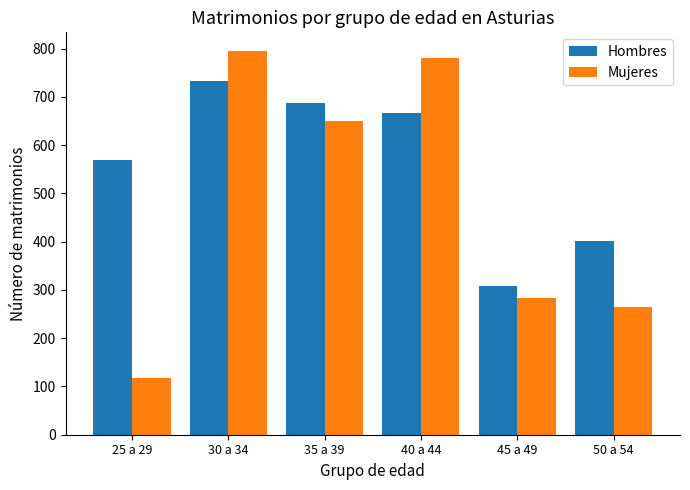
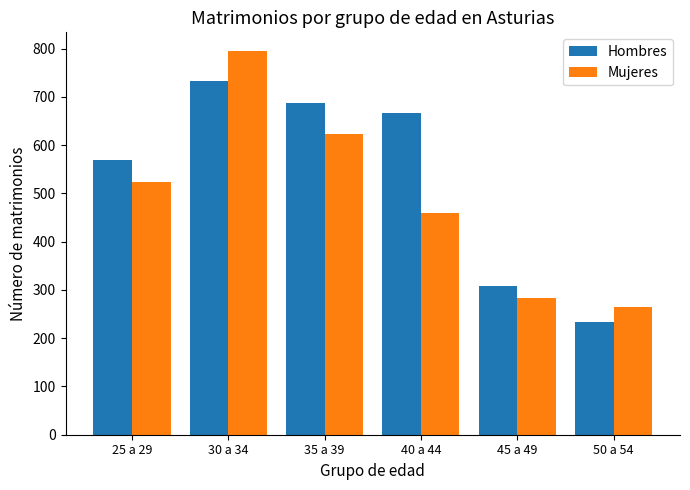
  {
    "Hombres": {
      "25 a 29": 570,
      "30 a 34": 730,
      "35 a 39": 690,
      "40 a 44": 670,
      "45 a 49": 310,
-     "50 a 54": 400
+     "50 a 54": 230
    },
    "Mujeres": {
-     "25 a 29": 120,
+     "25 a 29": 520,
      "30 a 34": 790,
-     "35 a 39": 650,
-     "40 a 44": 780,
+     "35 a 39": 620,
+     "40 a 44": 460,
      "45 a 49": 280,
      "50 a 54": 260
    }
  }
